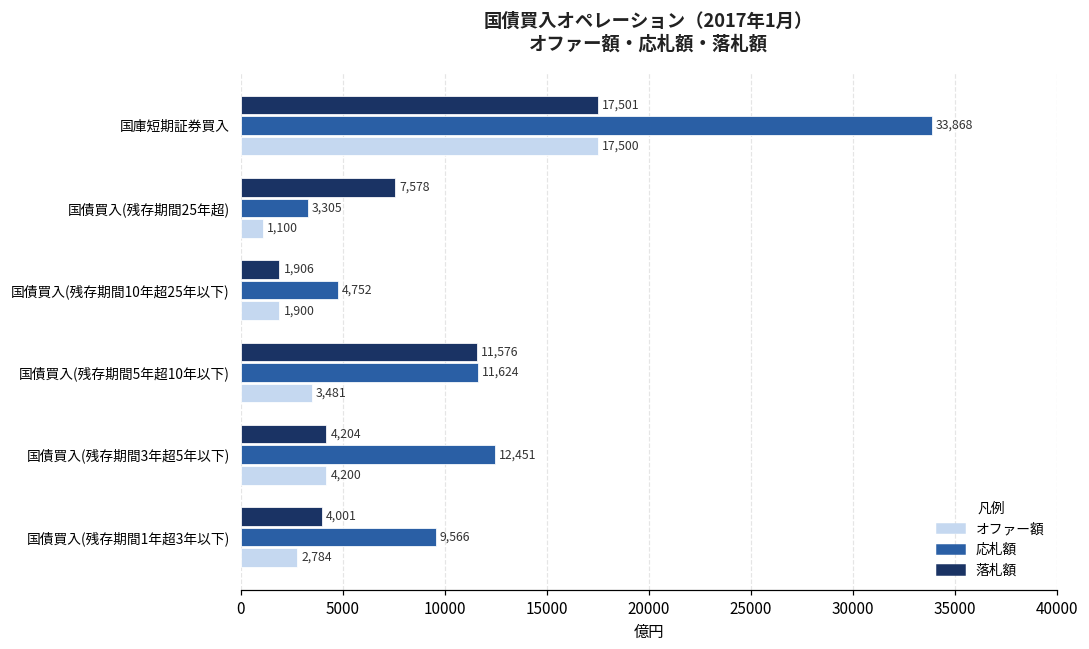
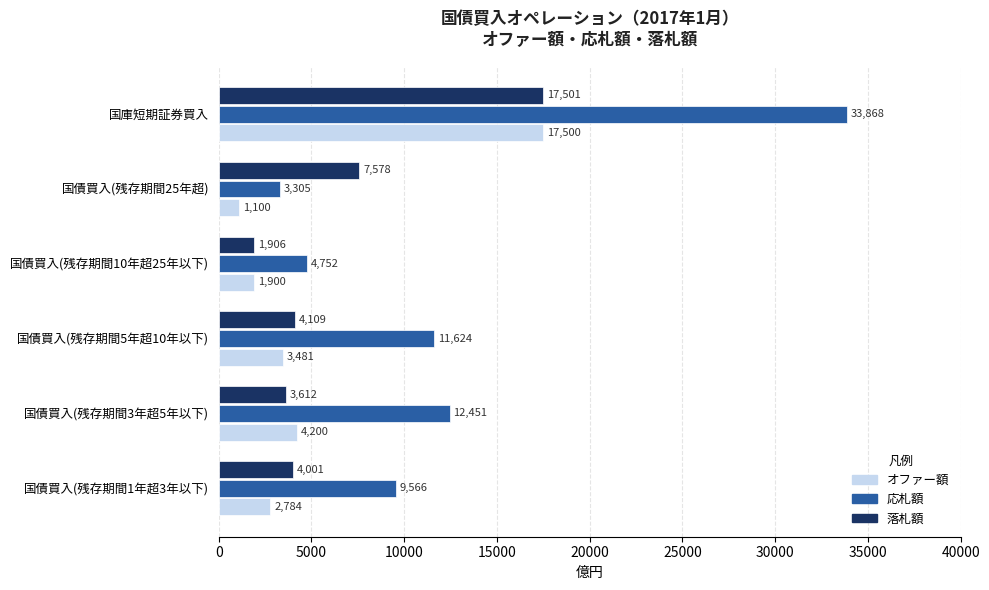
  {
    "オファー額": {
      "国庫短期証券買入": "17,500",
      "国債買入(残存期間25年超)": "1,100",
      "国債買入(残存期間10年超25年以下)": "1,900",
      "国債買入(残存期間5年超10年以下)": "3,481",
      "国債買入(残存期間3年超5年以下)": "4,200",
      "国債買入(残存期間1年超3年以下)": "2,784"
    },
    "応札額": {
      "国庫短期証券買入": "33,868",
      "国債買入(残存期間25年超)": "3,305",
      "国債買入(残存期間10年超25年以下)": "4,752",
      "国債買入(残存期間5年超10年以下)": "11,624",
      "国債買入(残存期間3年超5年以下)": "12,451",
      "国債買入(残存期間1年超3年以下)": "9,566"
    },
    "落札額": {
      "国庫短期証券買入": "17,501",
      "国債買入(残存期間25年超)": "7,578",
      "国債買入(残存期間10年超25年以下)": "1,906",
-     "国債買入(残存期間5年超10年以下)": "11,576",
-     "国債買入(残存期間3年超5年以下)": "4,204",
+     "国債買入(残存期間5年超10年以下)": "4,109",
+     "国債買入(残存期間3年超5年以下)": "3,612",
      "国債買入(残存期間1年超3年以下)": "4,001"
    }
  }
